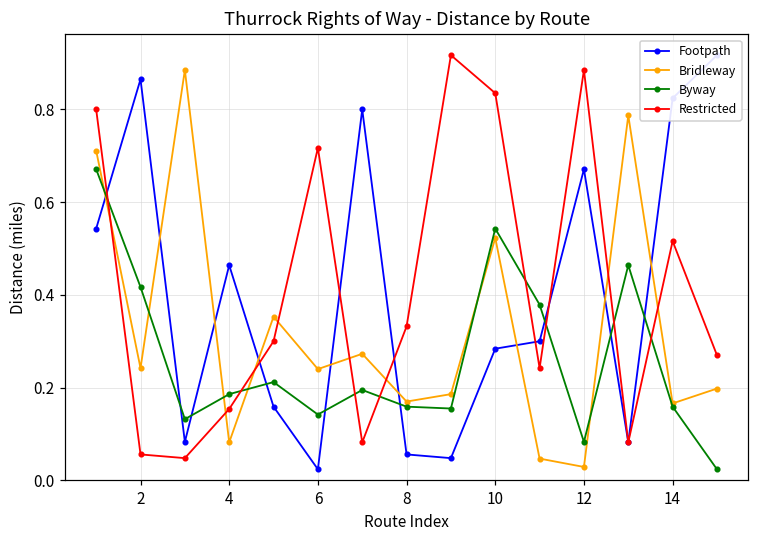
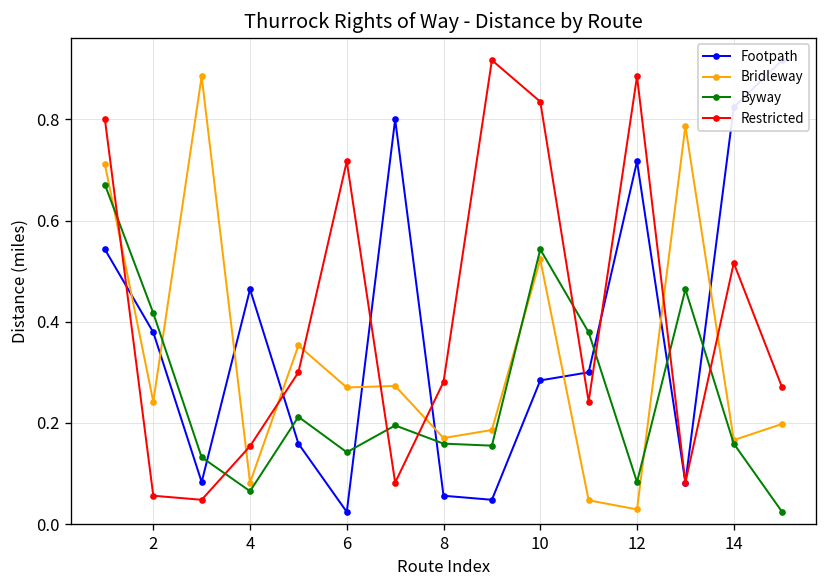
  {
    "Footpath": {
-     "2": 0.87,
+     "2": 0.38,
      "4": 0.46,
      "6": 0.02,
      "8": 0.06,
      "10": 0.28,
-     "12": 0.67
+     "12": 0.72
    },
    "Bridleway": {
      "2": 0.24,
      "4": 0.08,
-     "6": 0.24,
+     "6": 0.27,
      "8": 0.17,
      "10": 0.52,
      "12": 0.03,
      "14": 0.17
    },
    "Byway": {
      "2": 0.42,
-     "4": 0.19,
+     "4": 0.07,
      "6": 0.14,
      "8": 0.16,
      "10": 0.54,
      "12": 0.08,
      "14": 0.16
    },
    "Restricted": {
      "2": 0.06,
      "4": 0.15,
      "6": 0.72,
-     "8": 0.33,
+     "8": 0.28,
      "10": 0.84,
      "12": 0.89,
      "14": 0.52
    }
  }
